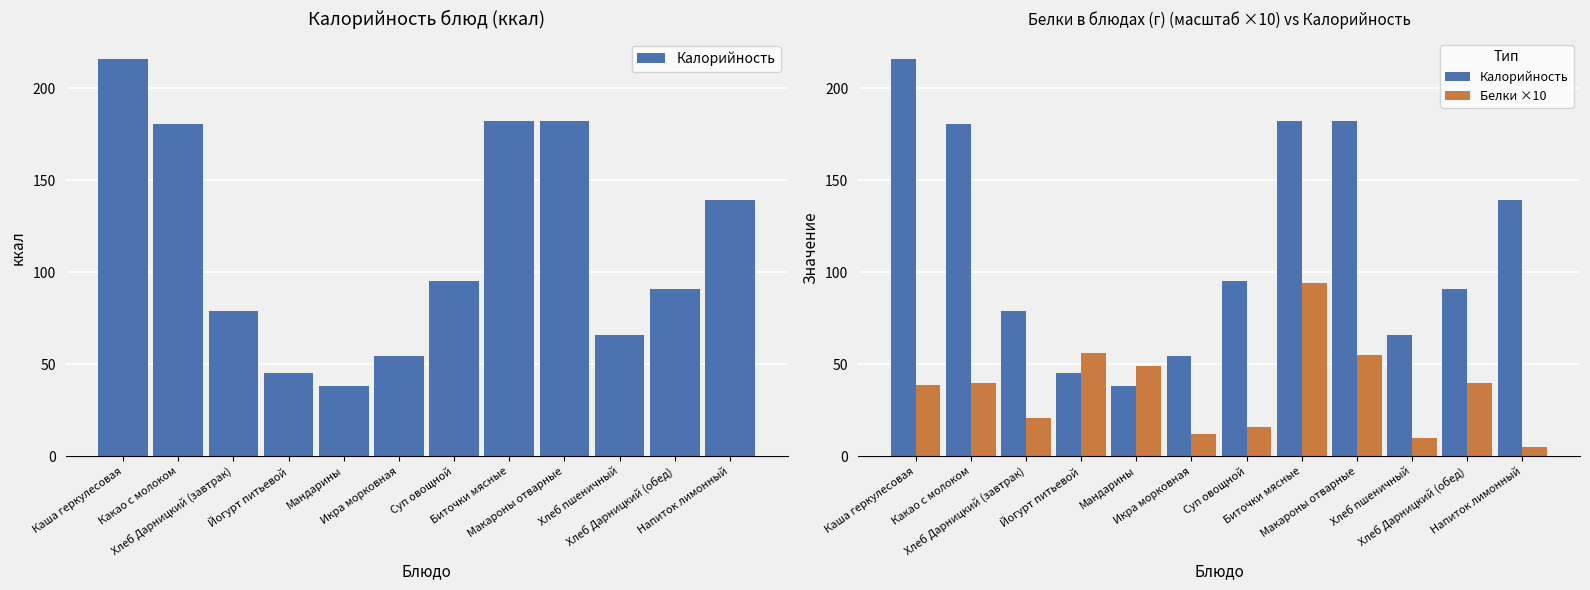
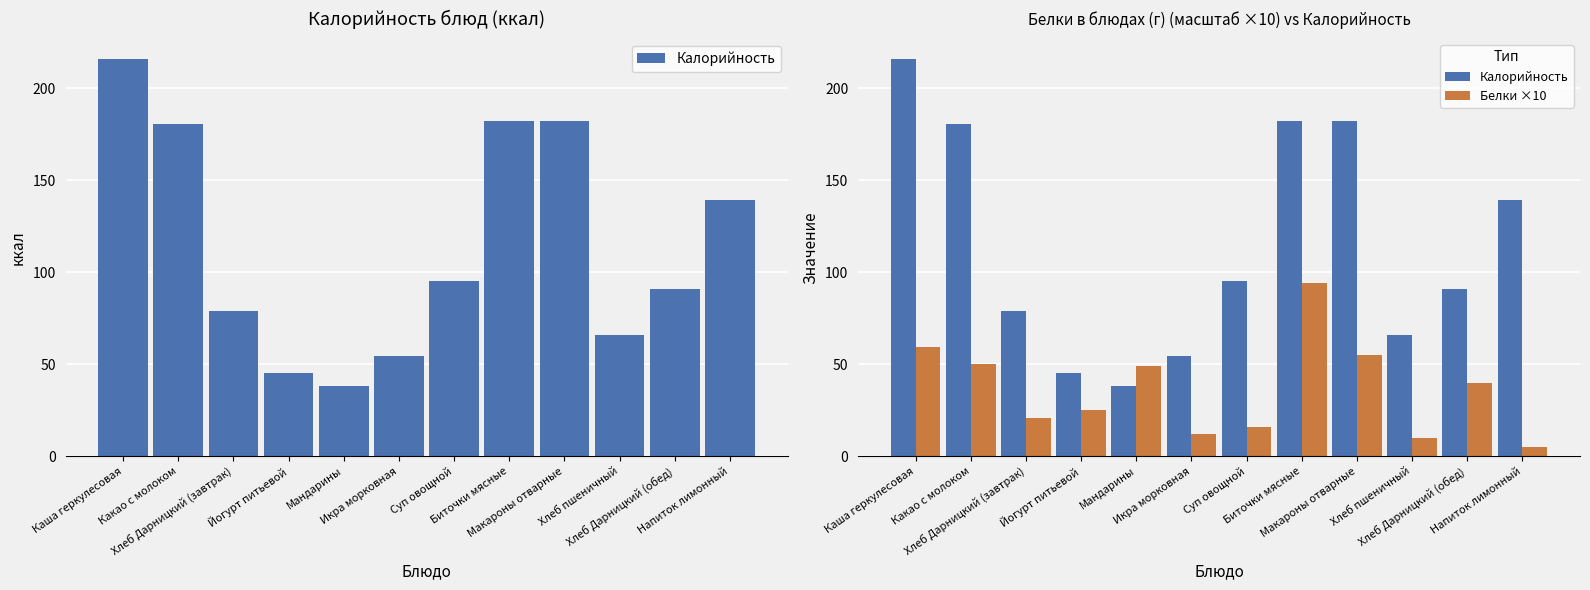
  {
    "Калорийность блюд (ккал)": {
      "Каша геркулесовая": 216,
      "Какао с молоком": 180,
      "Хлеб Дарницкий (завтрак)": 79,
      "Йогурт питьевой": 45,
      "Мандарины": 38,
      "Икра морковная": 55,
      "Суп овощной": 95,
      "Биточки мясные": 182,
      "Макароны отварные": 182,
      "Хлеб пшеничный": 66,
      "Хлеб Дарницкий (обед)": 91,
      "Напиток лимонный": 139
    },
    "Белки в блюдах (г) (масштаб ×10) vs Калорийность": {
      "Калорийность": {
        "Каша геркулесовая": 216,
        "Какао с молоком": 180,
        "Хлеб Дарницкий (завтрак)": 79,
        "Йогурт питьевой": 45,
        "Мандарины": 38,
        "Икра морковная": 55,
        "Суп овощной": 95,
        "Биточки мясные": 182,
        "Макароны отварные": 182,
        "Хлеб пшеничный": 66,
        "Хлеб Дарницкий (обед)": 91,
        "Напиток лимонный": 139
      },
      "Белки ×10": {
-       "Каша геркулесовая": 39,
-       "Какао с молоком": 40,
+       "Каша геркулесовая": 59,
+       "Какао с молоком": 50,
        "Хлеб Дарницкий (завтрак)": 21,
-       "Йогурт питьевой": 56,
+       "Йогурт питьевой": 25,
        "Мандарины": 49,
        "Икра морковная": 12,
        "Суп овощной": 16,
        "Биточки мясные": 94,
        "Макароны отварные": 55,
        "Хлеб пшеничный": 10,
        "Хлеб Дарницкий (обед)": 40,
        "Напиток лимонный": 5
      }
    }
  }
